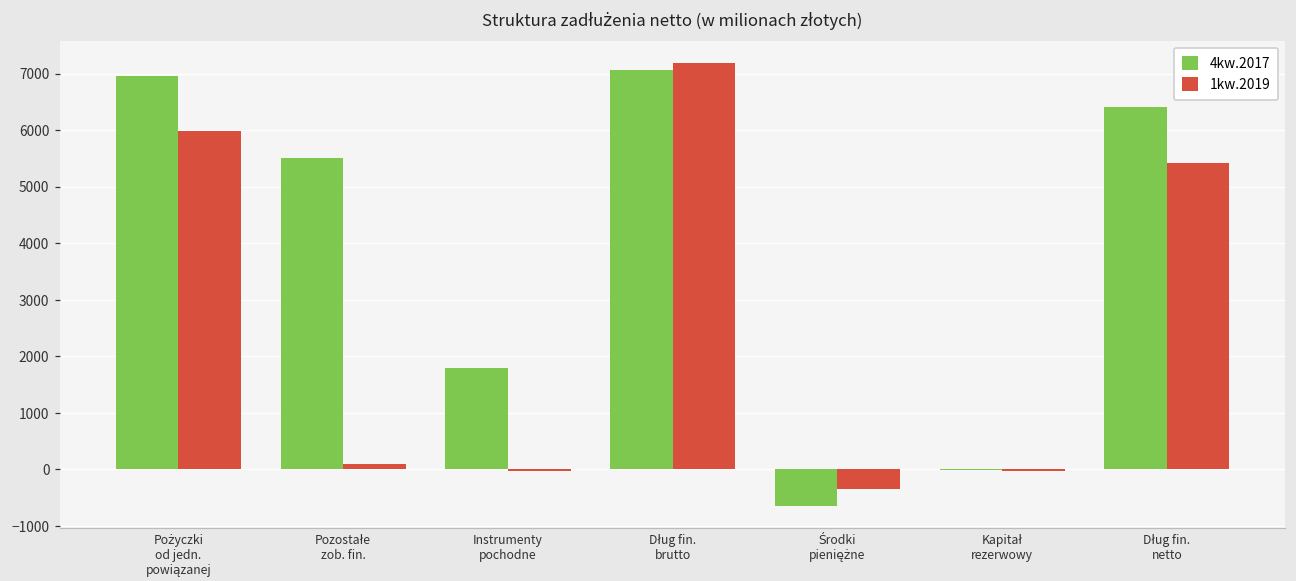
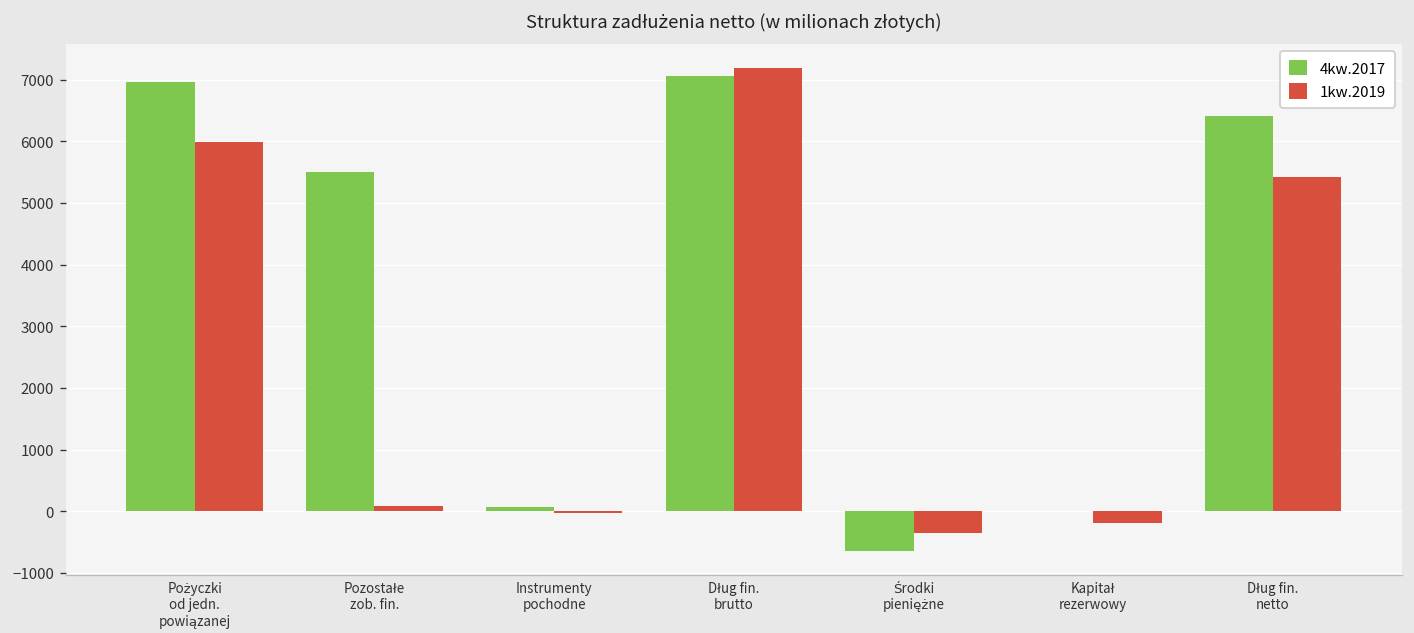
  {
    "4kw.2017": {
      "Pożyczki od jedn. powiązanej": 7000,
      "Pozostałe zob. fin.": 5500,
-     "Instrumenty pochodne": 1800,
+     "Instrumenty pochodne": 100,
      "Dług fin. brutto": 7100,
      "Środki pieniężne": -600,
      "Dług fin. netto": 6400
    },
    "1kw.2019": {
      "Pożyczki od jedn. powiązanej": 6000,
      "Pozostałe zob. fin.": 100,
      "Dług fin. brutto": 7200,
      "Środki pieniężne": -400,
-     "Kapitał rezerwowy": 0,
+     "Kapitał rezerwowy": -200,
      "Dług fin. netto": 5400
    }
  }
